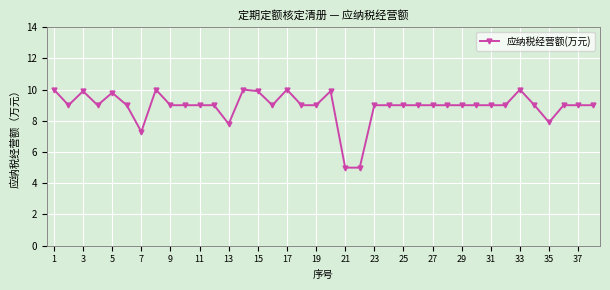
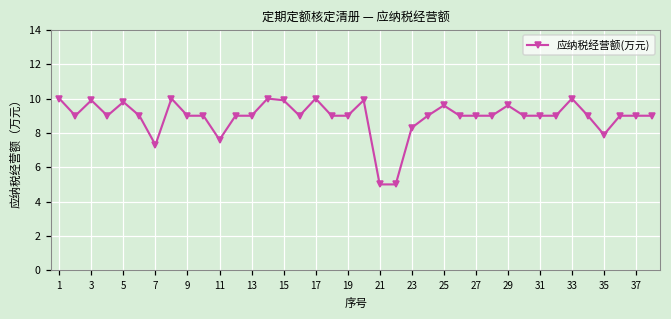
  {
    "1": 10.0,
    "3": 9.9,
    "5": 9.8,
    "7": 7.3,
    "9": 9.0,
-   "11": 9.0,
-   "13": 7.8,
+   "11": 7.6,
+   "13": 9.0,
    "15": 9.9,
    "17": 10.0,
    "19": 9.0,
    "21": 5.0,
-   "23": 9.0,
-   "25": 9.0,
+   "23": 8.3,
+   "25": 9.6,
    "27": 9.0,
-   "29": 9.0,
+   "29": 9.6,
    "31": 9.0,
    "33": 10.0,
    "35": 7.9,
    "37": 9.0
  }
